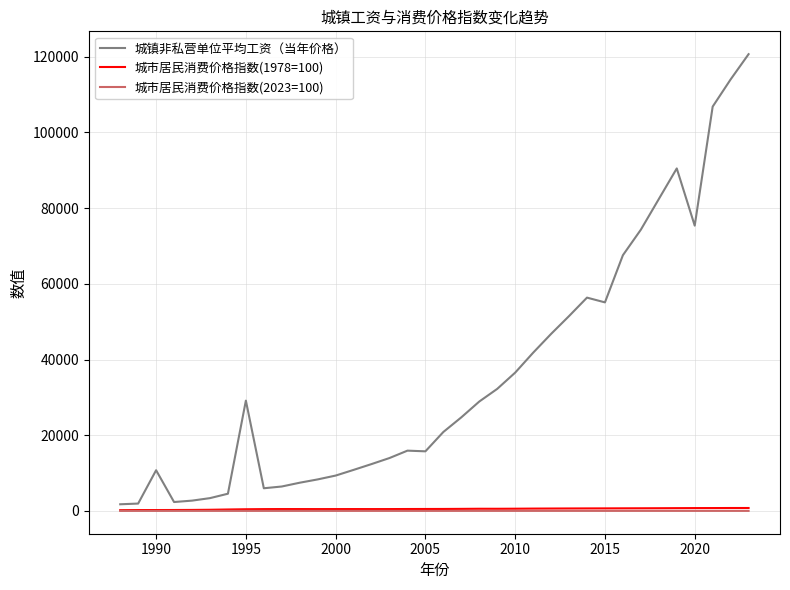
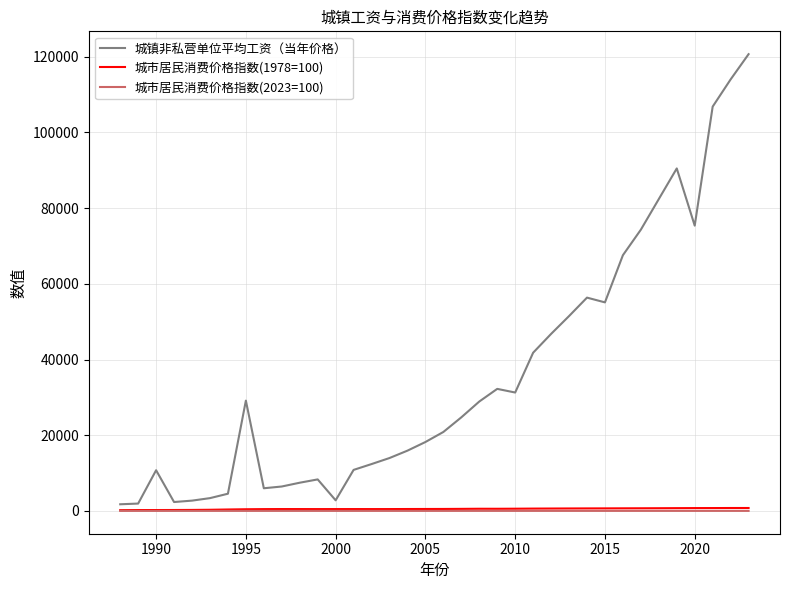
  {
    "城镇非私营单位平均工资（当年价格）": {
      "1990": 11000,
      "1995": 29000,
-     "2000": 9000,
-     "2005": 16000,
-     "2010": 37000,
+     "2000": 3000,
+     "2005": 18000,
+     "2010": 31000,
      "2015": 55000,
      "2020": 75000
    },
    "城市居民消费价格指数(1978=100)": {
      "2020": 1000
    },
    "城市居民消费价格指数(2023=100)": {
      "2020": 0
    }
  }
